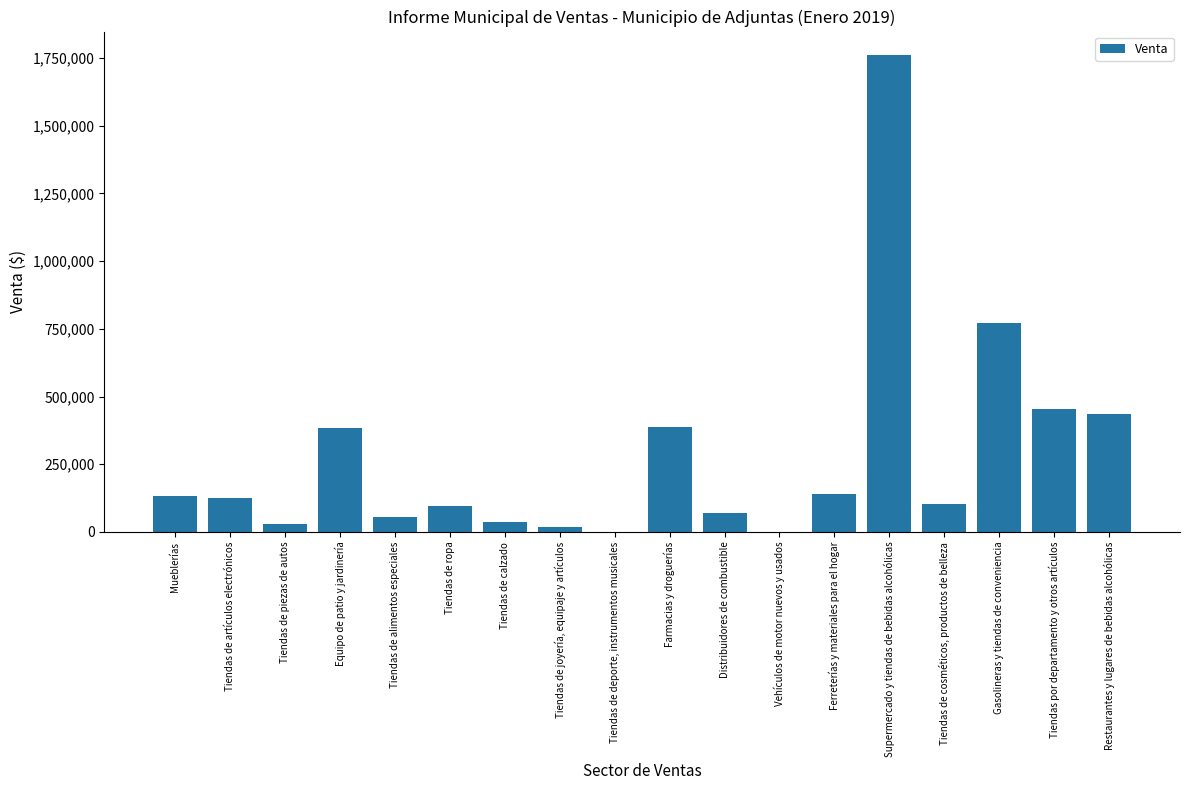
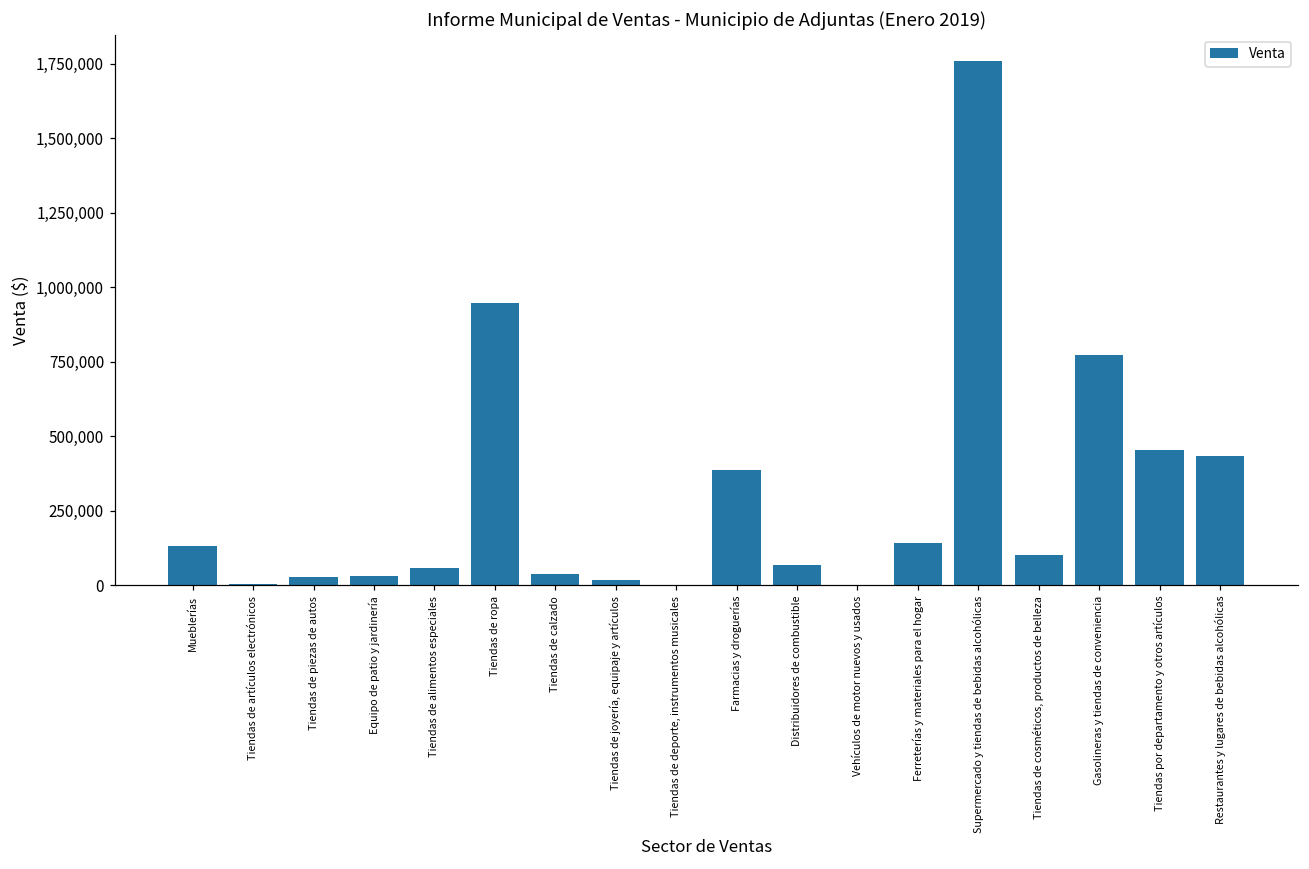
  {
    "Mueblerías": "130,000",
-   "Tiendas de artículos electrónicos": "130,000",
+   "Tiendas de artículos electrónicos": "0",
    "Tiendas de piezas de autos": "30,000",
-   "Equipo de patio y jardinería": "380,000",
+   "Equipo de patio y jardinería": "30,000",
    "Tiendas de alimentos especiales": "60,000",
-   "Tiendas de ropa": "90,000",
+   "Tiendas de ropa": "950,000",
    "Tiendas de calzado": "40,000",
    "Tiendas de joyería, equipaje y artículos": "20,000",
    "Tiendas de deporte, instrumentos musicales": "0",
    "Farmacias y droguerías": "390,000",
    "Distribuidores de combustible": "70,000",
    "Vehículos de motor nuevos y usados": "0",
    "Ferreterías y materiales para el hogar": "140,000",
    "Supermercado y tiendas de bebidas alcohólicas": "1,760,000",
    "Tiendas de cosméticos, productos de belleza": "100,000",
    "Gasolineras y tiendas de conveniencia": "770,000",
    "Tiendas por departamento y otros artículos": "450,000",
    "Restaurantes y lugares de bebidas alcohólicas": "430,000"
  }
